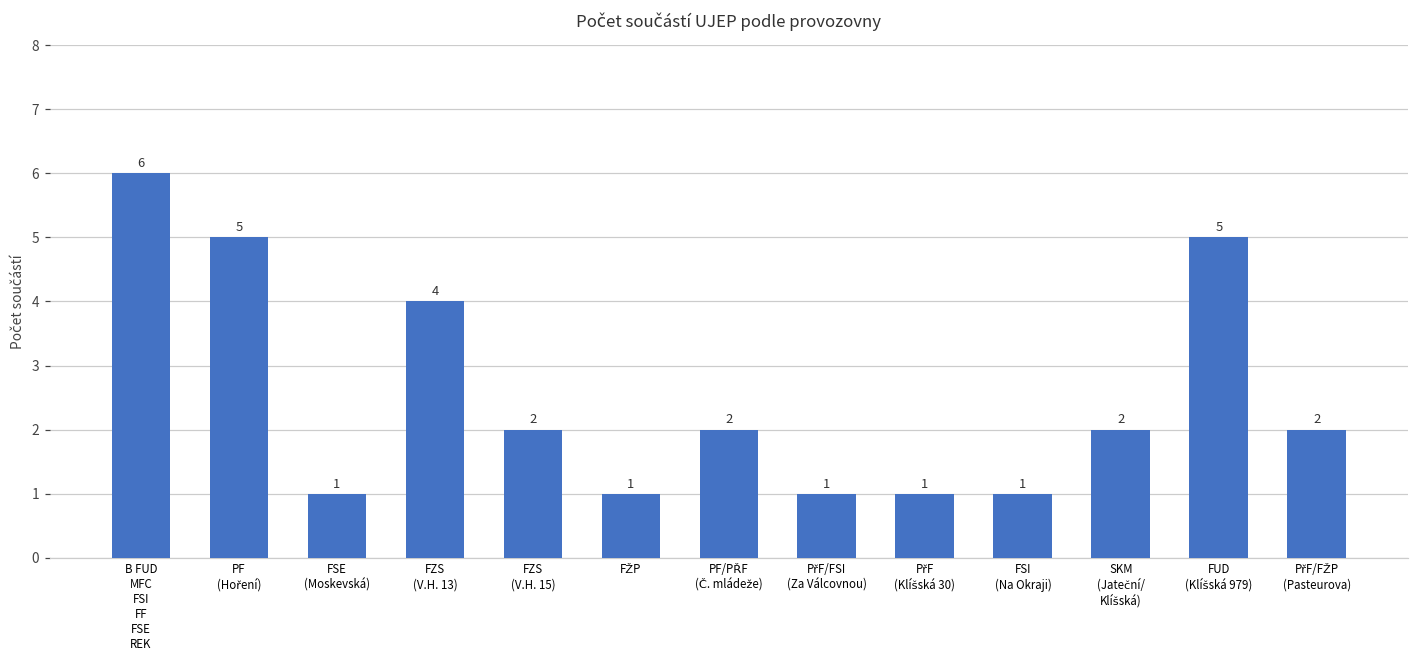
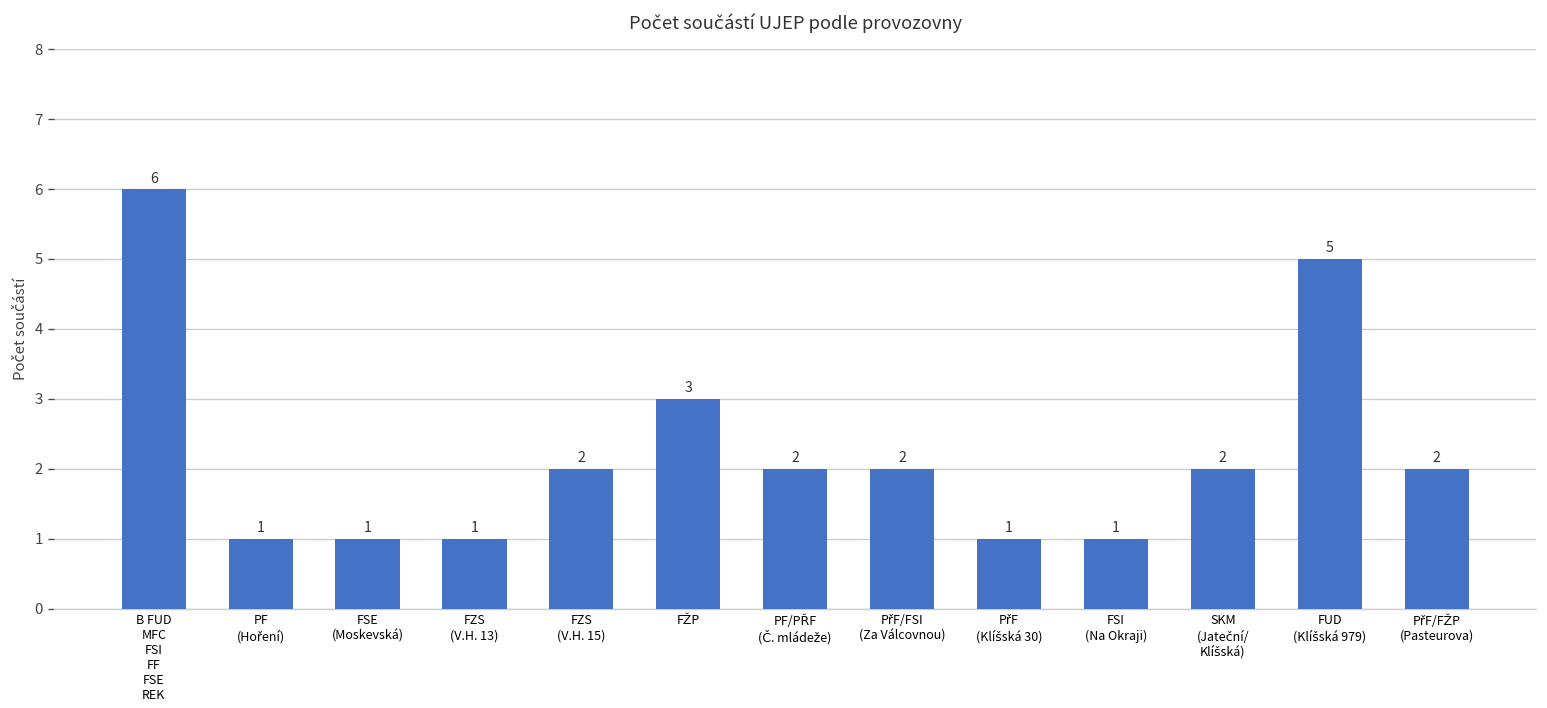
  {
    "B FUD MFC FSI FF FSE REK": 6,
-   "PF (Hoření)": 5,
+   "PF (Hoření)": 1,
    "FSE (Moskevská)": 1,
-   "FZS (V.H. 13)": 4,
+   "FZS (V.H. 13)": 1,
    "FZS (V.H. 15)": 2,
-   "FŽP": 1,
+   "FŽP": 3,
    "PF/PŘF (Č. mládeže)": 2,
-   "PřF/FSI (Za Válcovnou)": 1,
+   "PřF/FSI (Za Válcovnou)": 2,
    "PřF (Klíšská 30)": 1,
    "FSI (Na Okraji)": 1,
    "SKM (Jateční/ Klíšská)": 2,
    "FUD (Klíšská 979)": 5,
    "PřF/FŽP (Pasteurova)": 2
  }
